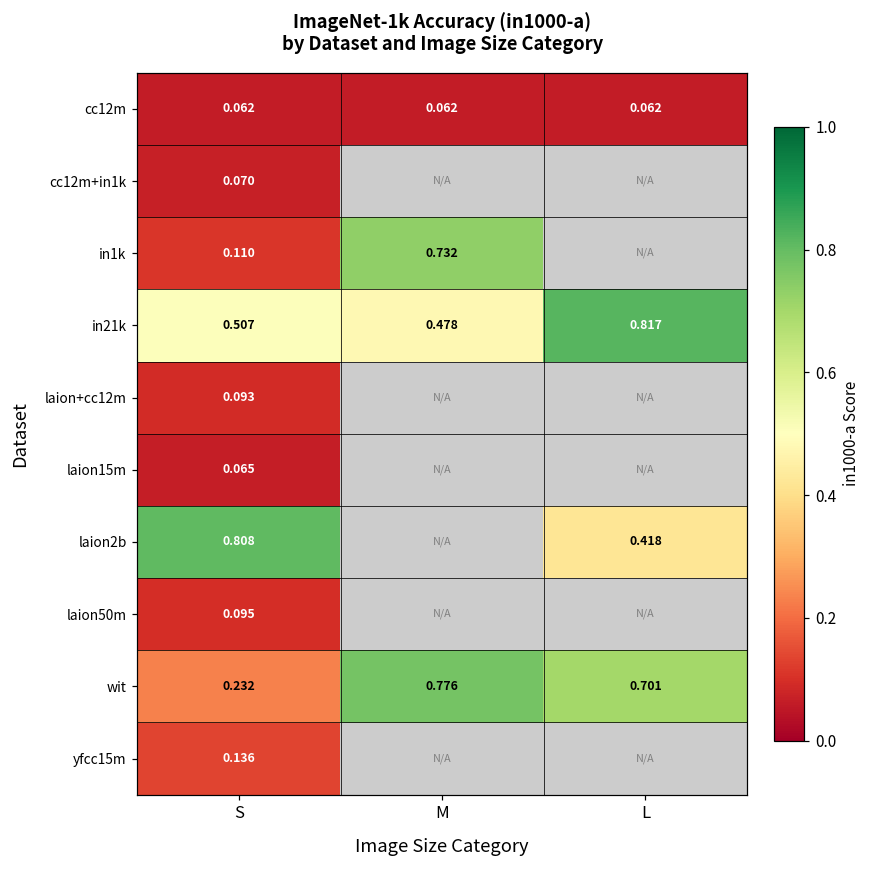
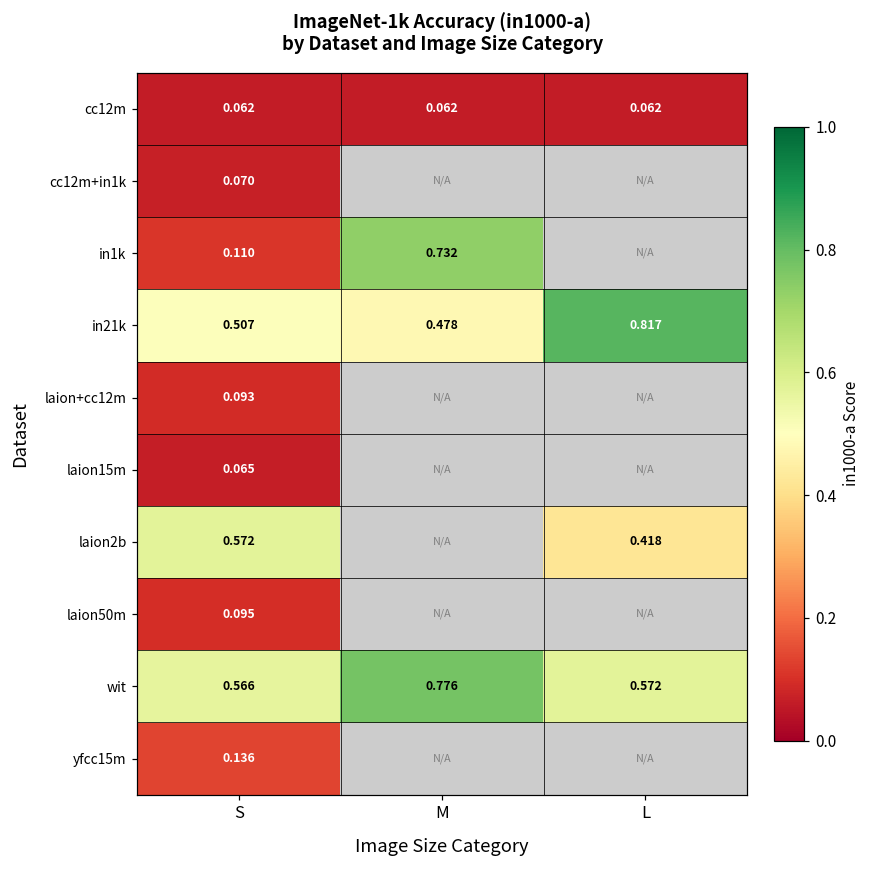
  {
    "cc12m": {
      "S": 0.062,
      "M": 0.062,
      "L": 0.062
    },
    "cc12m+in1k": {
      "S": 0.070
    },
    "in1k": {
      "S": 0.110,
      "M": 0.732
    },
    "in21k": {
      "S": 0.507,
      "M": 0.478,
      "L": 0.817
    },
    "laion+cc12m": {
      "S": 0.093
    },
    "laion15m": {
      "S": 0.065
    },
    "laion2b": {
-     "S": 0.808,
+     "S": 0.572,
      "L": 0.418
    },
    "laion50m": {
      "S": 0.095
    },
    "wit": {
-     "S": 0.232,
+     "S": 0.566,
      "M": 0.776,
-     "L": 0.701
+     "L": 0.572
    },
    "yfcc15m": {
      "S": 0.136
    }
  }
